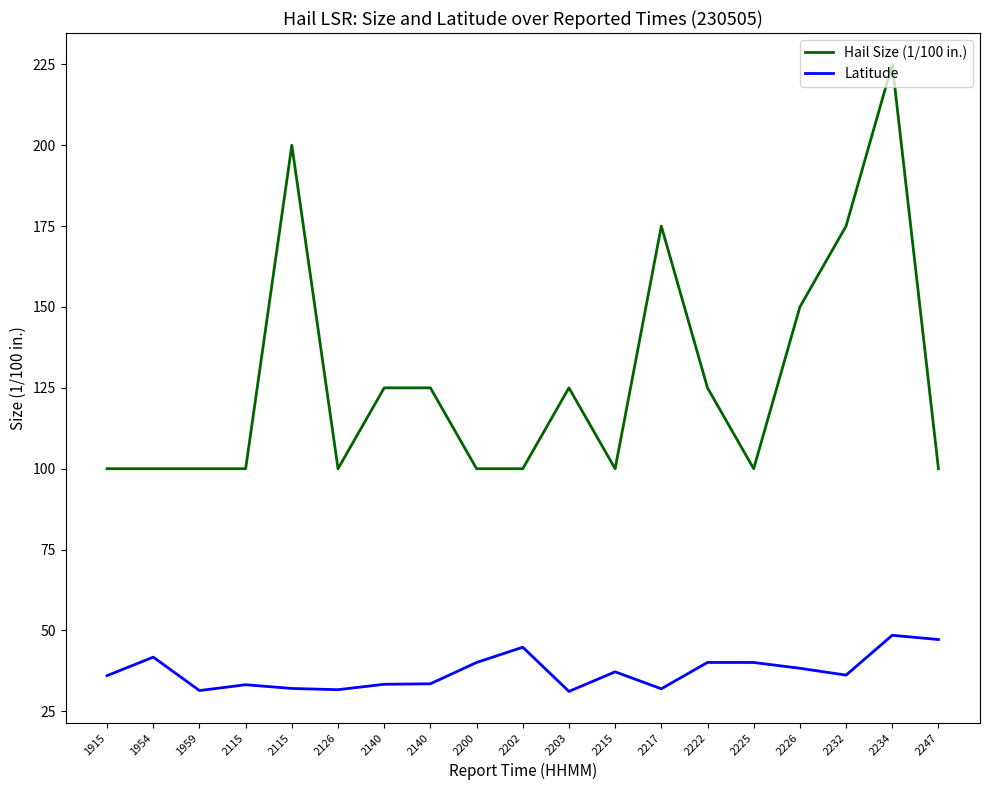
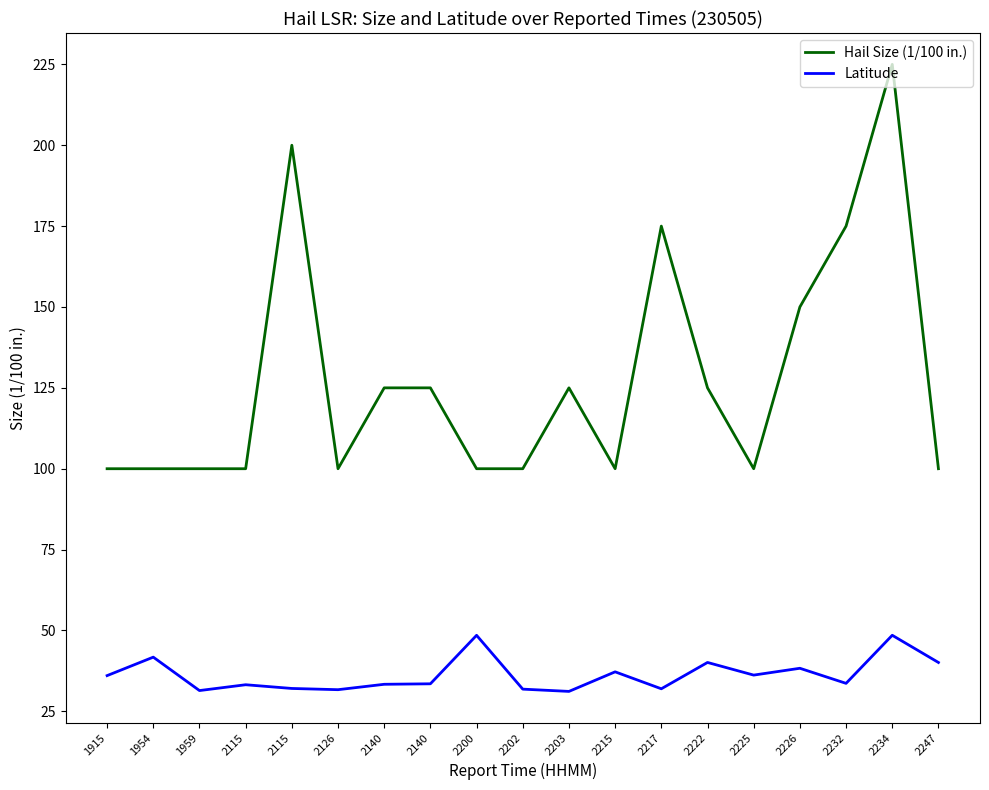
  {
    "Hail Size (1/100 in.)": {
      "1915": 100,
      "1954": 100,
      "1959": 100,
      "2126": 100,
      "2200": 100,
      "2202": 100,
      "2203": 125,
      "2215": 100,
      "2217": 175,
      "2222": 125,
      "2225": 100,
      "2226": 150,
      "2232": 175,
      "2247": 100
    },
    "Latitude": {
      "1915": 36,
      "1954": 42,
      "1959": 31,
      "2126": 32,
-     "2200": 40,
-     "2202": 45,
+     "2200": 49,
+     "2202": 32,
      "2203": 31,
      "2215": 37,
      "2217": 32,
      "2222": 40,
-     "2225": 40,
+     "2225": 36,
      "2226": 38,
-     "2232": 36,
+     "2232": 34,
      "2234": 49,
-     "2247": 47
+     "2247": 40
    }
  }
